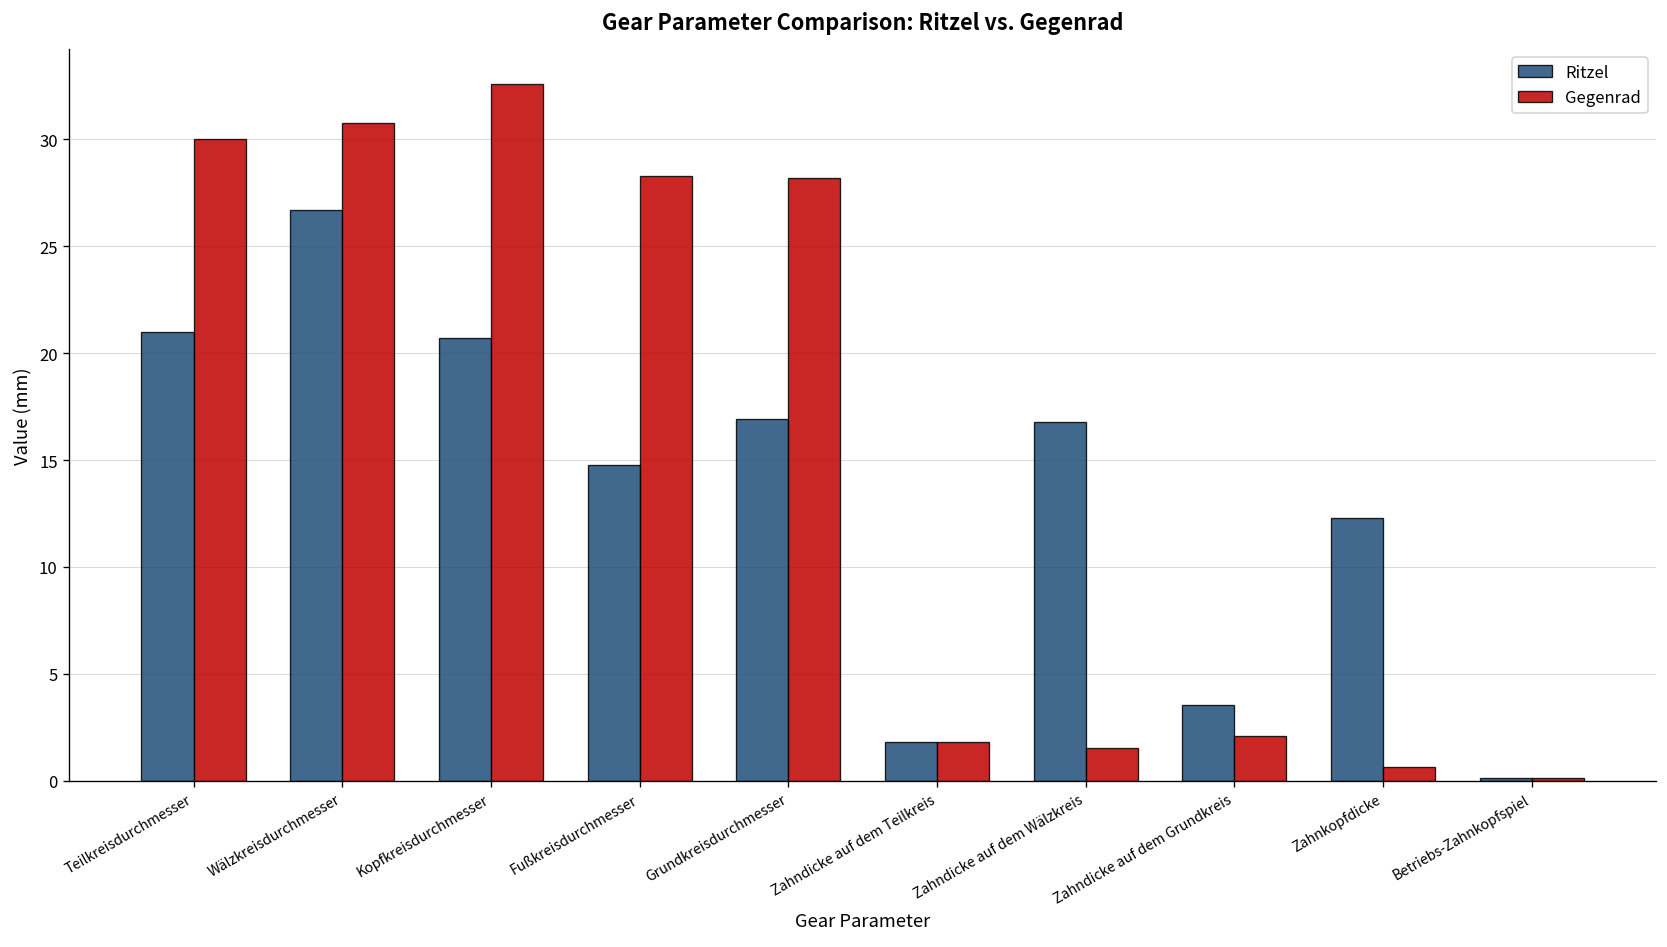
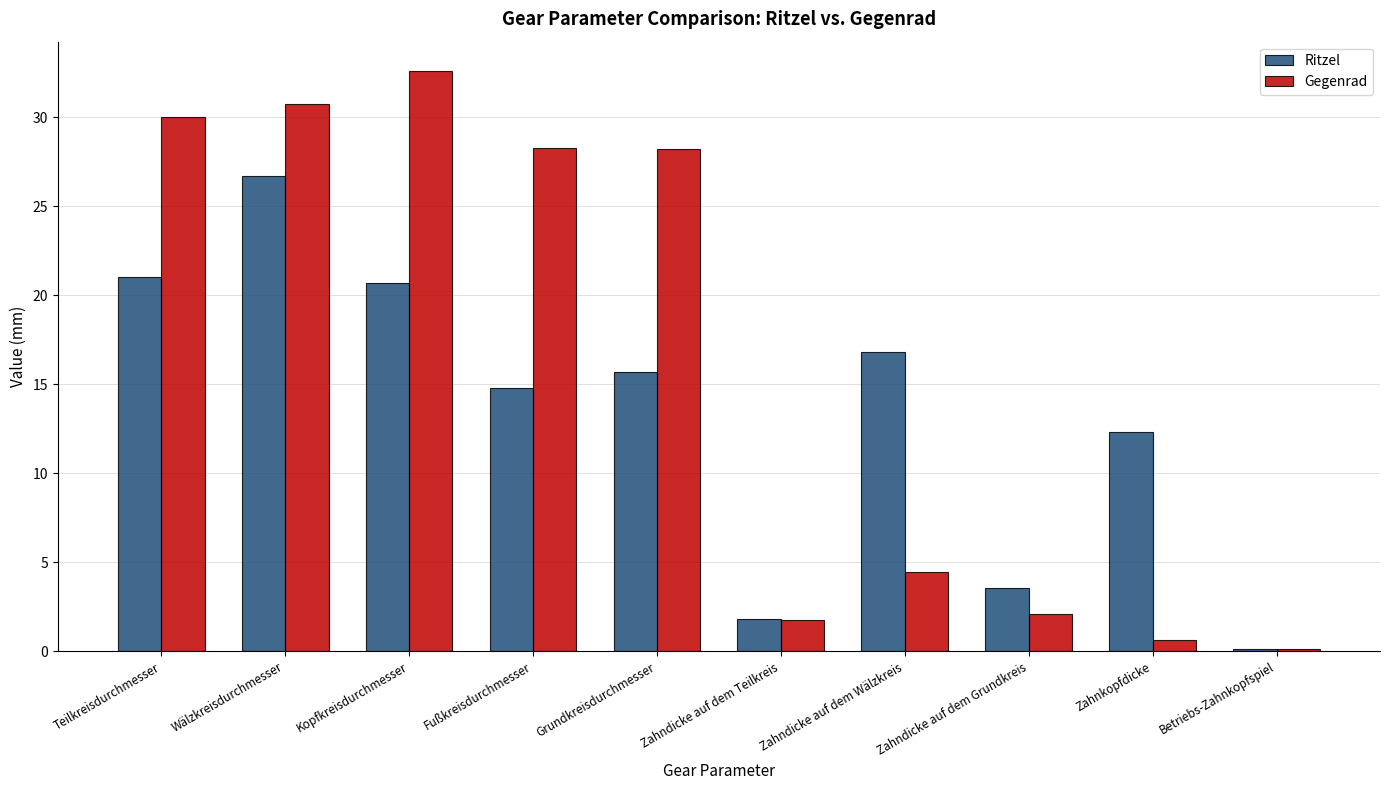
  {
    "Ritzel": {
      "Teilkreisdurchmesser": 21.0,
      "Wälzkreisdurchmesser": 26.7,
      "Kopfkreisdurchmesser": 20.7,
      "Fußkreisdurchmesser": 14.8,
-     "Grundkreisdurchmesser": 16.9,
+     "Grundkreisdurchmesser": 15.7,
      "Zahndicke auf dem Teilkreis": 1.8,
      "Zahndicke auf dem Wälzkreis": 16.8,
      "Zahndicke auf dem Grundkreis": 3.6,
      "Zahnkopfdicke": 12.3
    },
    "Gegenrad": {
      "Teilkreisdurchmesser": 30.0,
      "Wälzkreisdurchmesser": 30.8,
      "Kopfkreisdurchmesser": 32.6,
      "Fußkreisdurchmesser": 28.3,
      "Grundkreisdurchmesser": 28.2,
      "Zahndicke auf dem Teilkreis": 1.8,
-     "Zahndicke auf dem Wälzkreis": 1.5,
+     "Zahndicke auf dem Wälzkreis": 4.4,
      "Zahndicke auf dem Grundkreis": 2.1,
      "Zahnkopfdicke": 0.6
    }
  }
